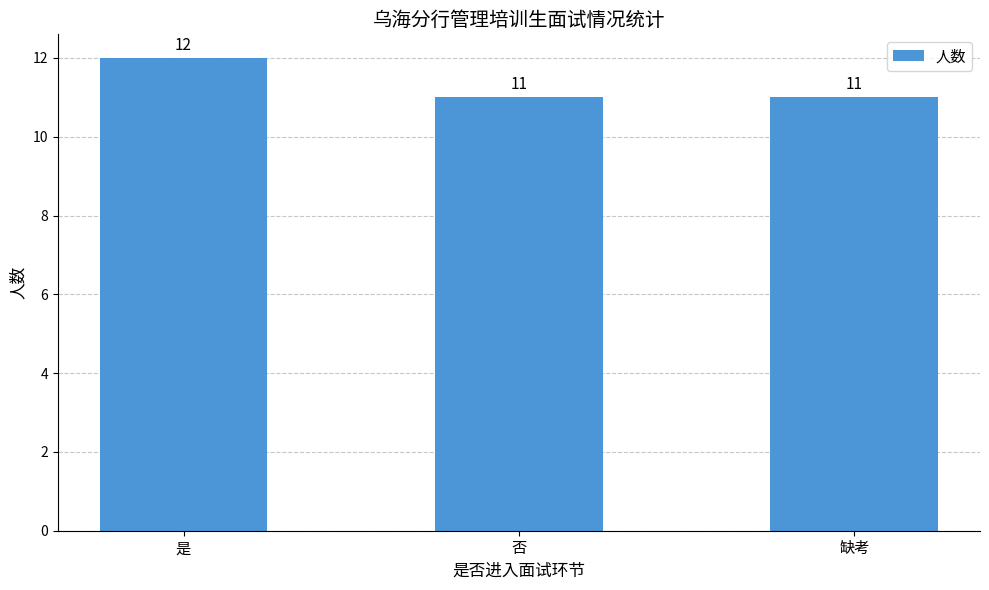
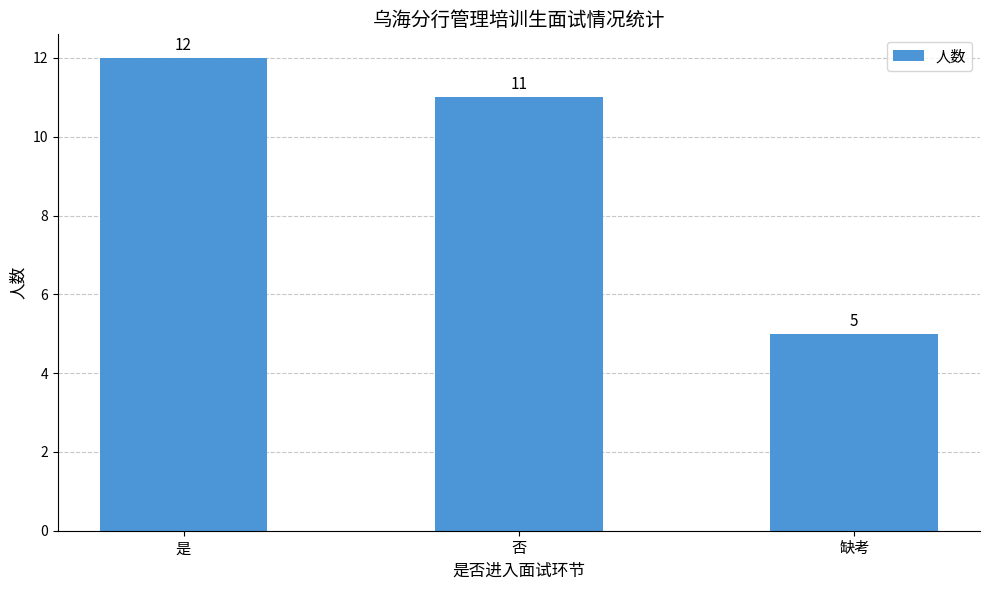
  {
    "是": 12,
    "否": 11,
-   "缺考": 11
+   "缺考": 5
  }
